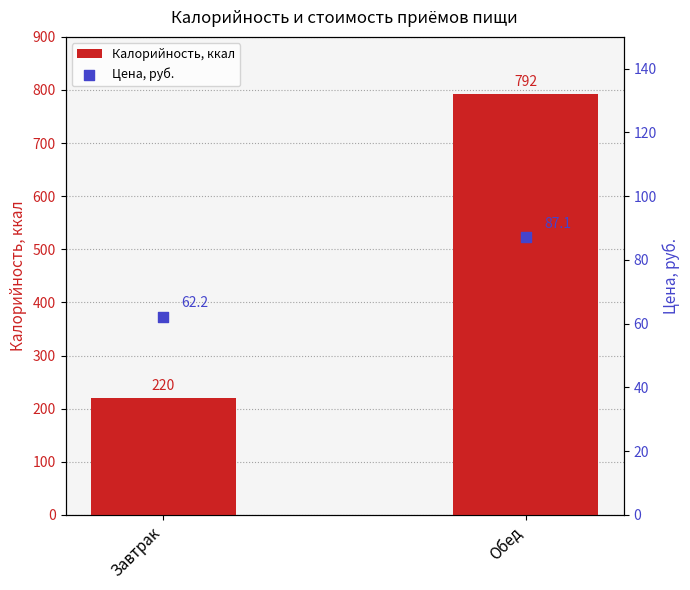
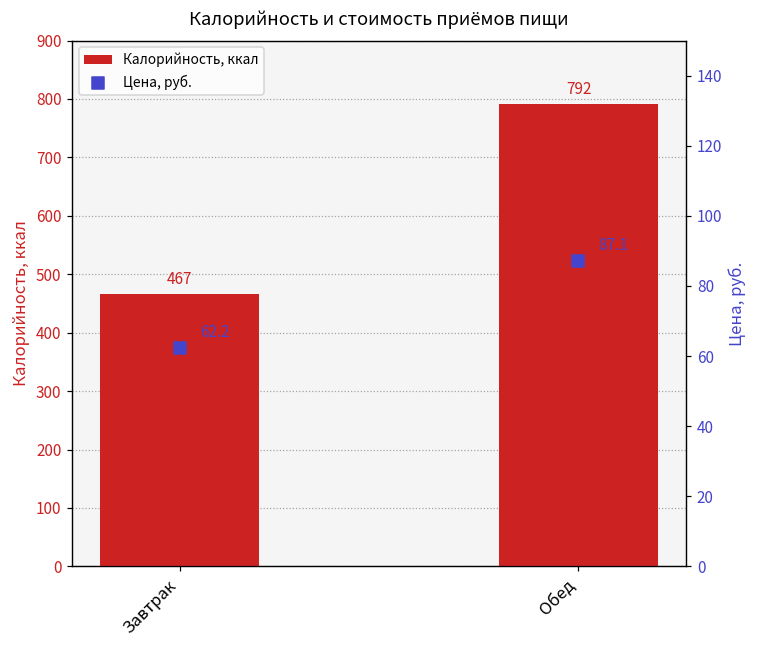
  {
    "Калорийность, ккал": {
-     "Завтрак": 220,
+     "Завтрак": 467,
      "Обед": 792
    }
  }
